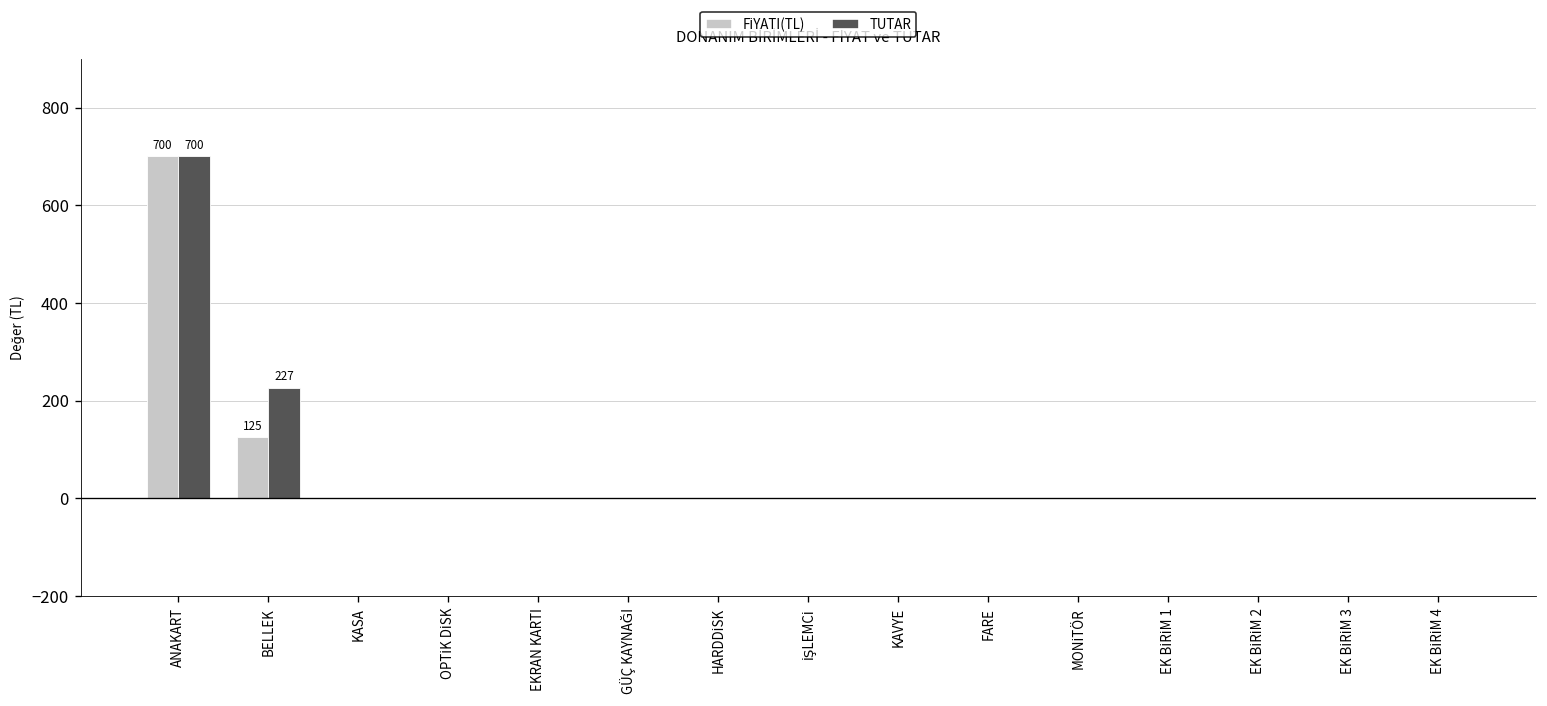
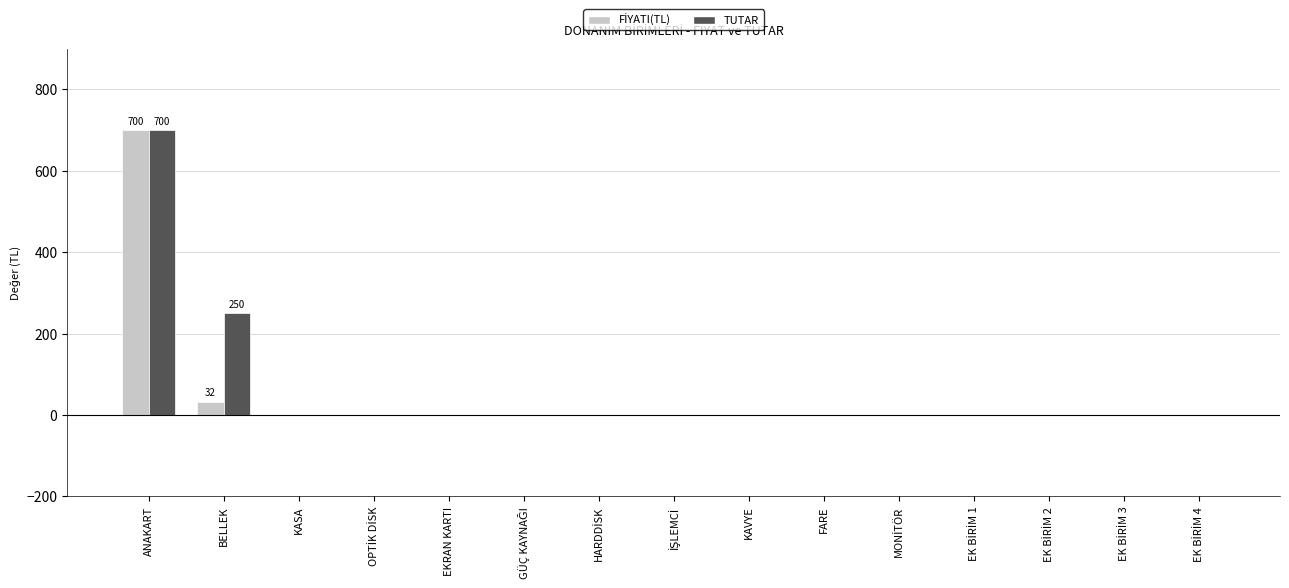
  {
    "FİYATI(TL)": {
      "ANAKART": 700,
-     "BELLEK": 125
+     "BELLEK": 32
    },
    "TUTAR": {
      "ANAKART": 700,
-     "BELLEK": 227
+     "BELLEK": 250
    }
  }
